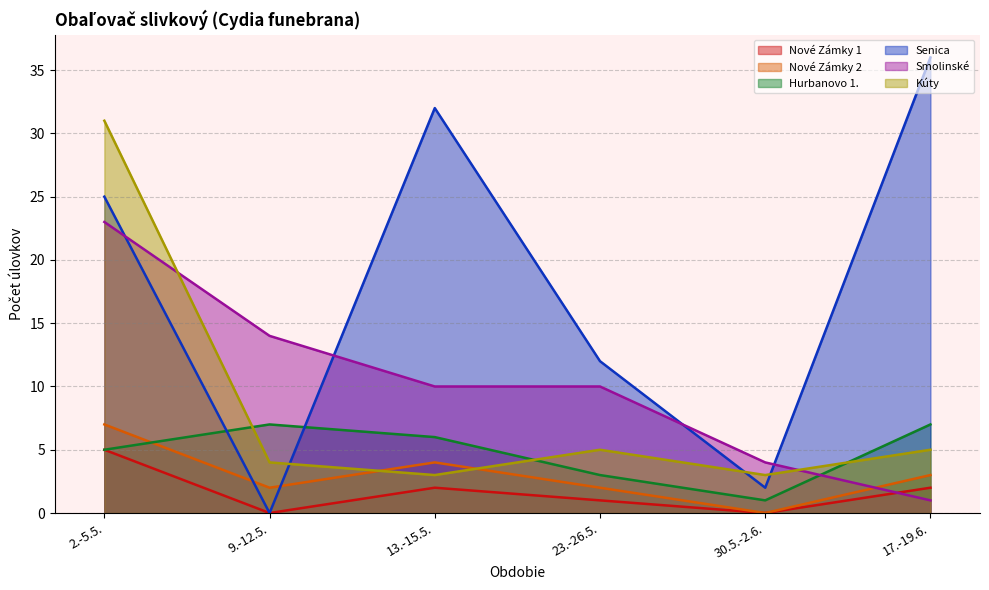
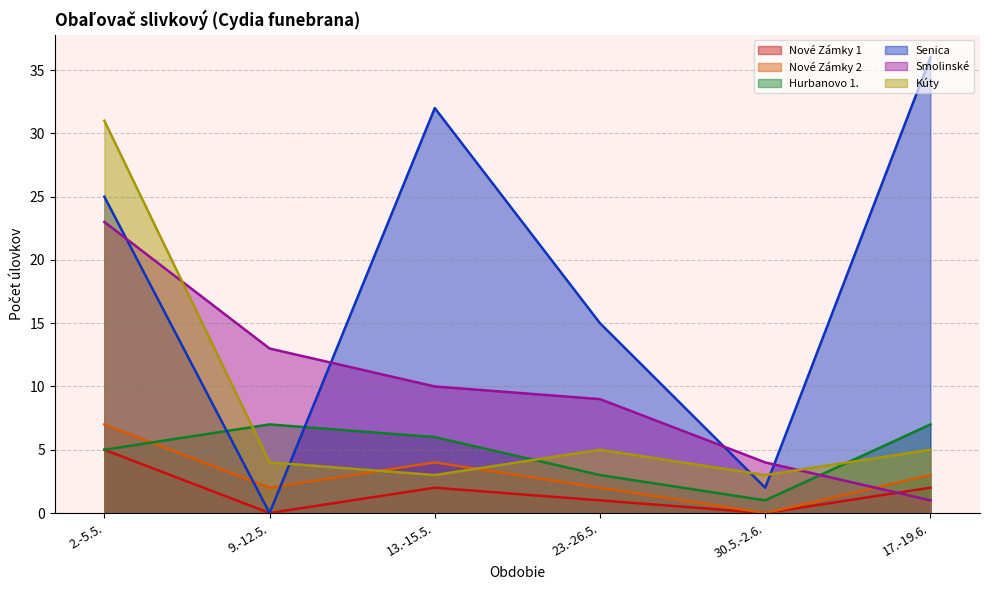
  {
    "Hurbanovo 1.": {
      "9.-12.5.": 7,
      "13.-15.5.": 6,
      "23.-26.5.": 3,
      "30.5.-2.6.": 1,
      "17.-19.6.": 7
    },
    "Senica": {
      "2.-5.5.": 25,
      "13.-15.5.": 32,
-     "23.-26.5.": 12,
+     "23.-26.5.": 15,
      "30.5.-2.6.": 2
    },
    "Smolinské": {
      "2.-5.5.": 23,
-     "9.-12.5.": 14,
+     "9.-12.5.": 13,
      "13.-15.5.": 10,
-     "23.-26.5.": 10,
+     "23.-26.5.": 9,
      "30.5.-2.6.": 4,
      "17.-19.6.": 1
    }
  }
